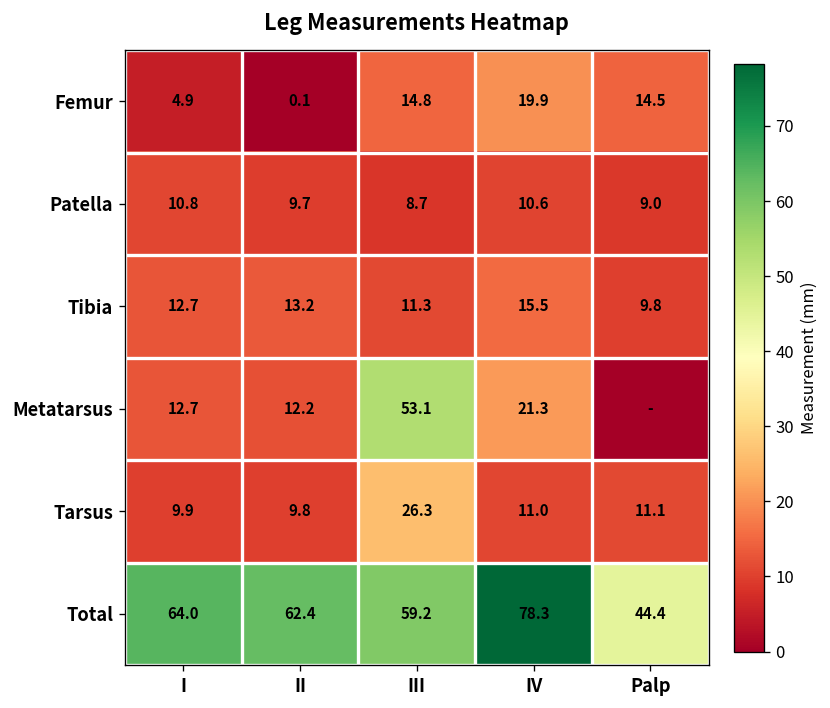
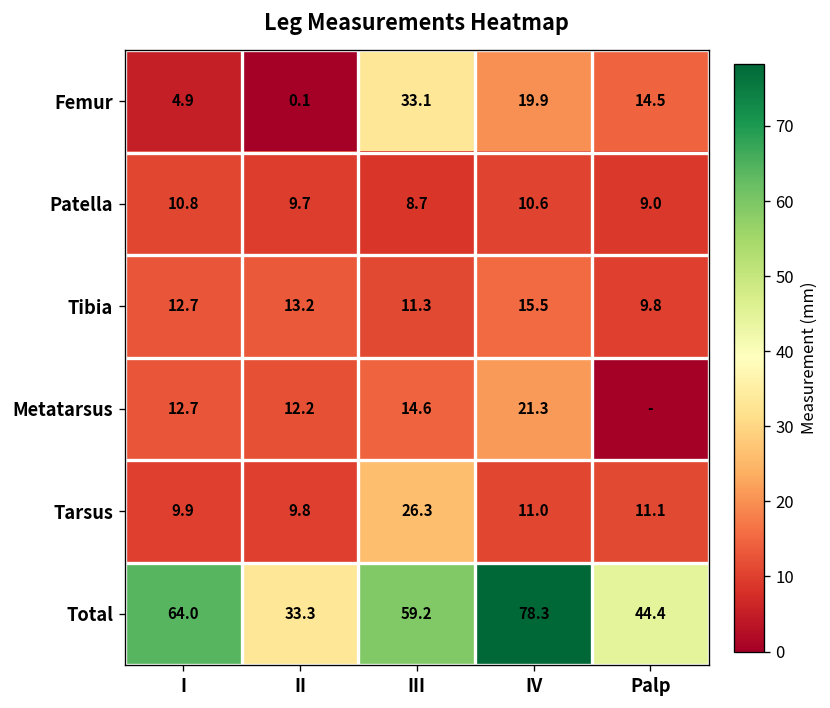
  {
    "Femur": {
      "I": 4.9,
      "II": 0.1,
-     "III": 14.8,
+     "III": 33.1,
      "IV": 19.9,
      "Palp": 14.5
    },
    "Patella": {
      "I": 10.8,
      "II": 9.7,
      "III": 8.7,
      "IV": 10.6,
      "Palp": 9.0
    },
    "Tibia": {
      "I": 12.7,
      "II": 13.2,
      "III": 11.3,
      "IV": 15.5,
      "Palp": 9.8
    },
    "Metatarsus": {
      "I": 12.7,
      "II": 12.2,
-     "III": 53.1,
+     "III": 14.6,
      "IV": 21.3
    },
    "Tarsus": {
      "I": 9.9,
      "II": 9.8,
      "III": 26.3,
      "IV": 11.0,
      "Palp": 11.1
    },
    "Total": {
      "I": 64.0,
-     "II": 62.4,
+     "II": 33.3,
      "III": 59.2,
      "IV": 78.3,
      "Palp": 44.4
    }
  }
